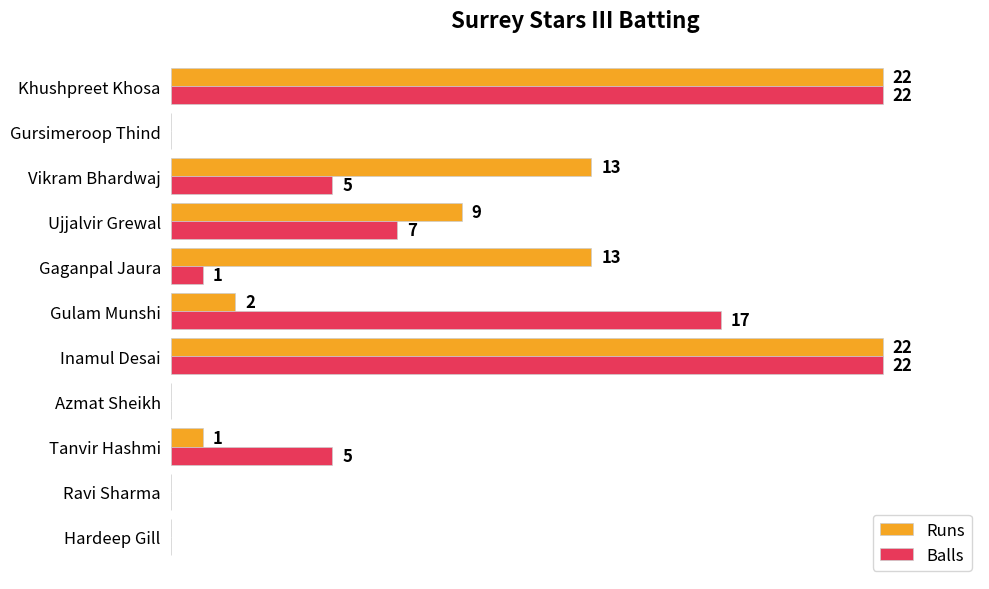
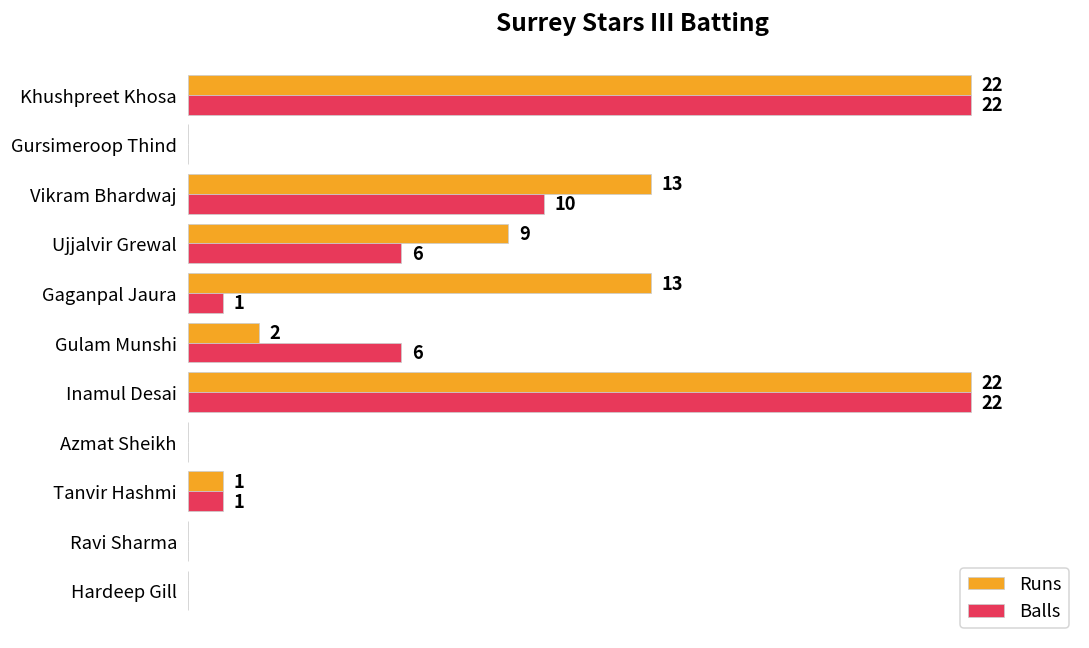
  {
    "Runs": {
      "Khushpreet Khosa": 22,
      "Vikram Bhardwaj": 13,
      "Ujjalvir Grewal": 9,
      "Gaganpal Jaura": 13,
      "Gulam Munshi": 2,
      "Inamul Desai": 22,
      "Tanvir Hashmi": 1
    },
    "Balls": {
      "Khushpreet Khosa": 22,
-     "Vikram Bhardwaj": 5,
-     "Ujjalvir Grewal": 7,
+     "Vikram Bhardwaj": 10,
+     "Ujjalvir Grewal": 6,
      "Gaganpal Jaura": 1,
-     "Gulam Munshi": 17,
+     "Gulam Munshi": 6,
      "Inamul Desai": 22,
-     "Tanvir Hashmi": 5
+     "Tanvir Hashmi": 1
    }
  }
